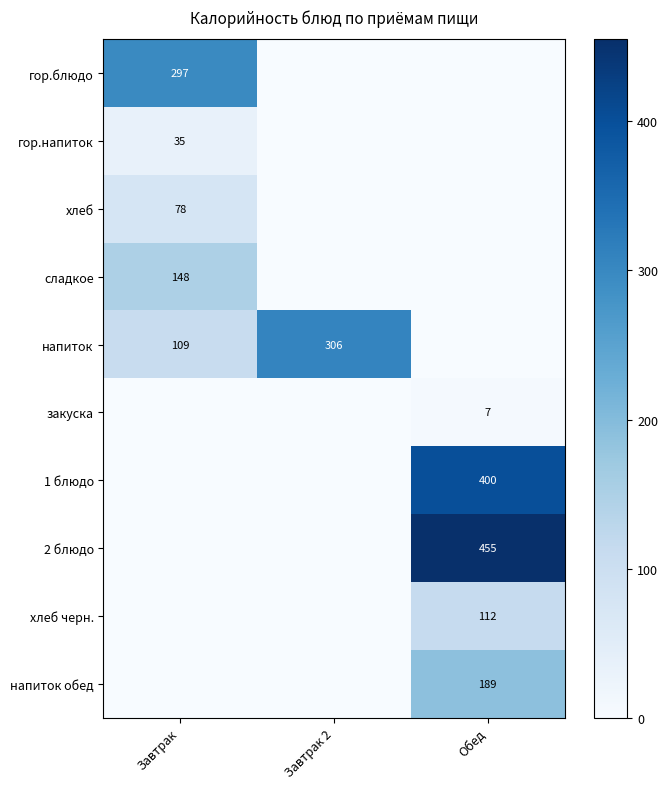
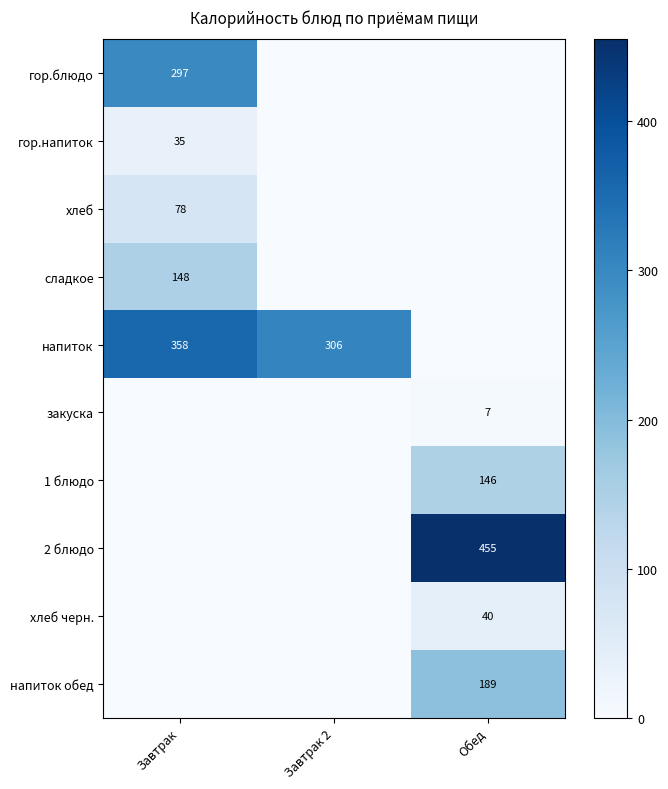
  {
    "гор.блюдо": {
      "Завтрак": 297
    },
    "гор.напиток": {
      "Завтрак": 35
    },
    "хлеб": {
      "Завтрак": 78
    },
    "сладкое": {
      "Завтрак": 148
    },
    "напиток": {
-     "Завтрак": 109,
+     "Завтрак": 358,
      "Завтрак 2": 306
    },
    "закуска": {
      "Обед": 7
    },
    "1 блюдо": {
-     "Обед": 400
+     "Обед": 146
    },
    "2 блюдо": {
      "Обед": 455
    },
    "хлеб черн.": {
-     "Обед": 112
+     "Обед": 40
    },
    "напиток обед": {
      "Обед": 189
    }
  }
